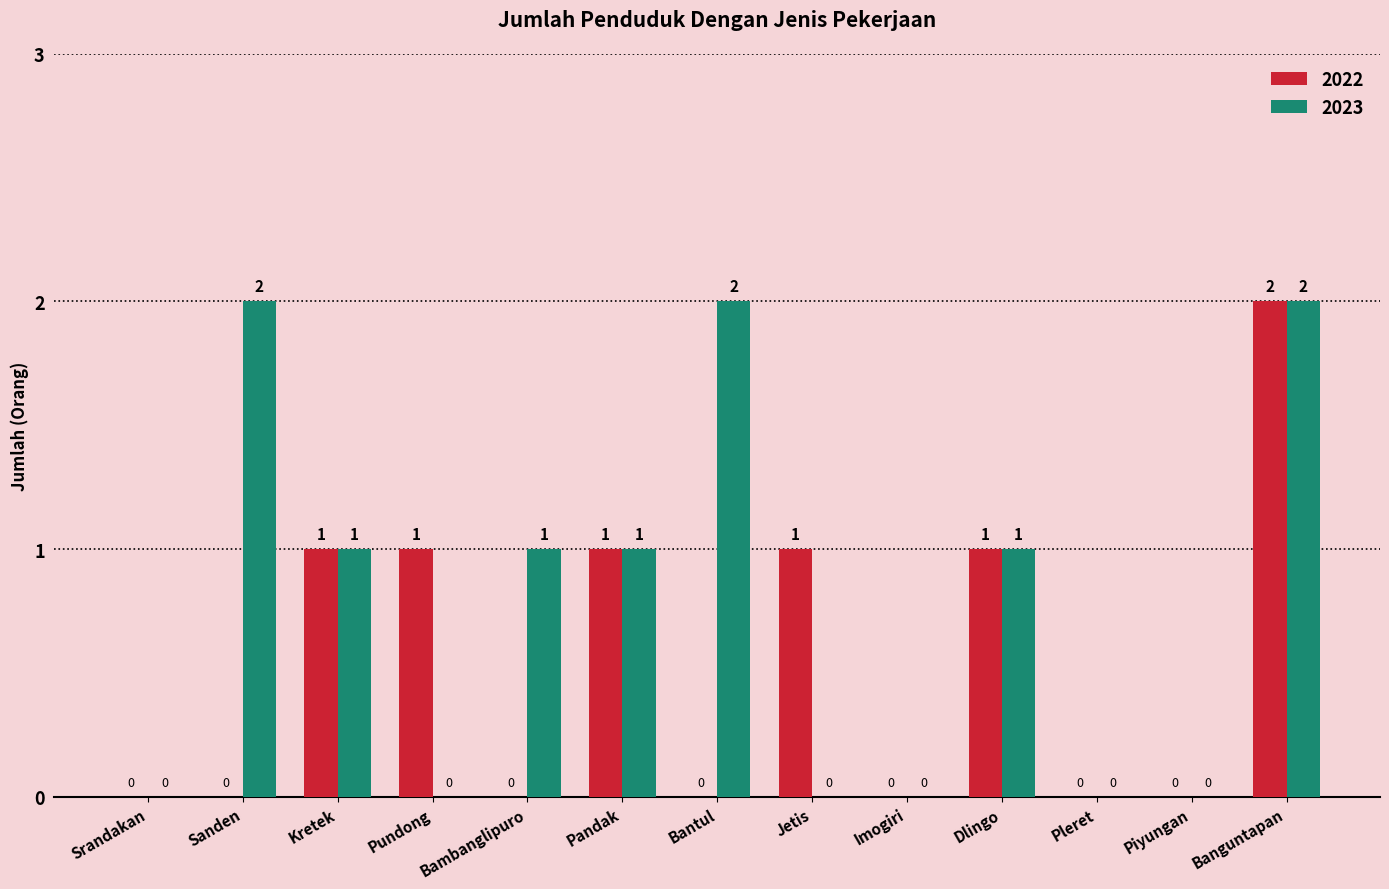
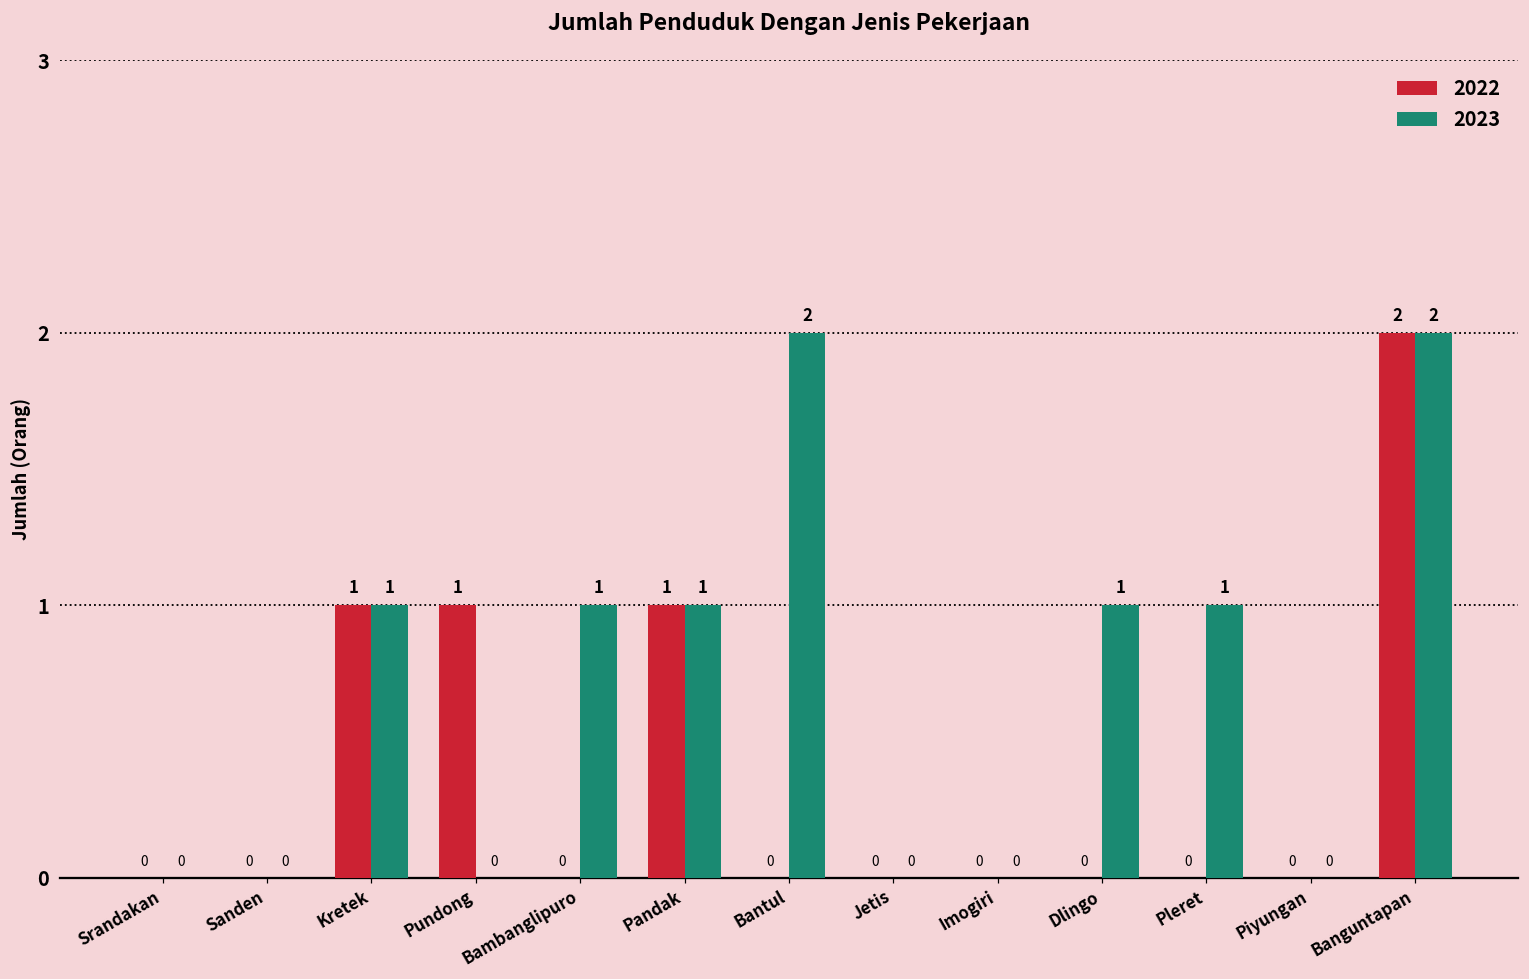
  {
    "2022": {
      "Srandakan": 0,
      "Sanden": 0,
      "Kretek": 1,
      "Pundong": 1,
      "Bambanglipuro": 0,
      "Pandak": 1,
      "Bantul": 0,
-     "Jetis": 1,
+     "Jetis": 0,
      "Imogiri": 0,
-     "Dlingo": 1,
+     "Dlingo": 0,
      "Pleret": 0,
      "Piyungan": 0,
      "Banguntapan": 2
    },
    "2023": {
      "Srandakan": 0,
-     "Sanden": 2,
+     "Sanden": 0,
      "Kretek": 1,
      "Pundong": 0,
      "Bambanglipuro": 1,
      "Pandak": 1,
      "Bantul": 2,
      "Jetis": 0,
      "Imogiri": 0,
      "Dlingo": 1,
-     "Pleret": 0,
+     "Pleret": 1,
      "Piyungan": 0,
      "Banguntapan": 2
    }
  }
